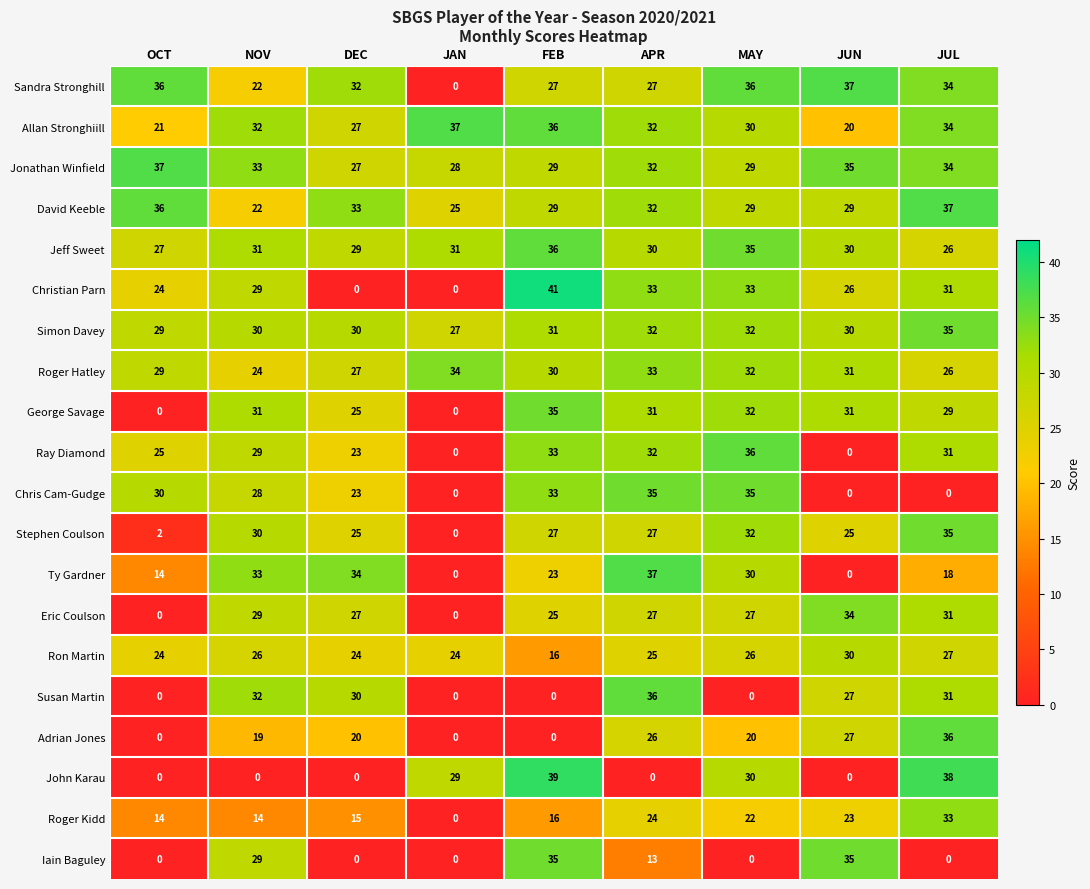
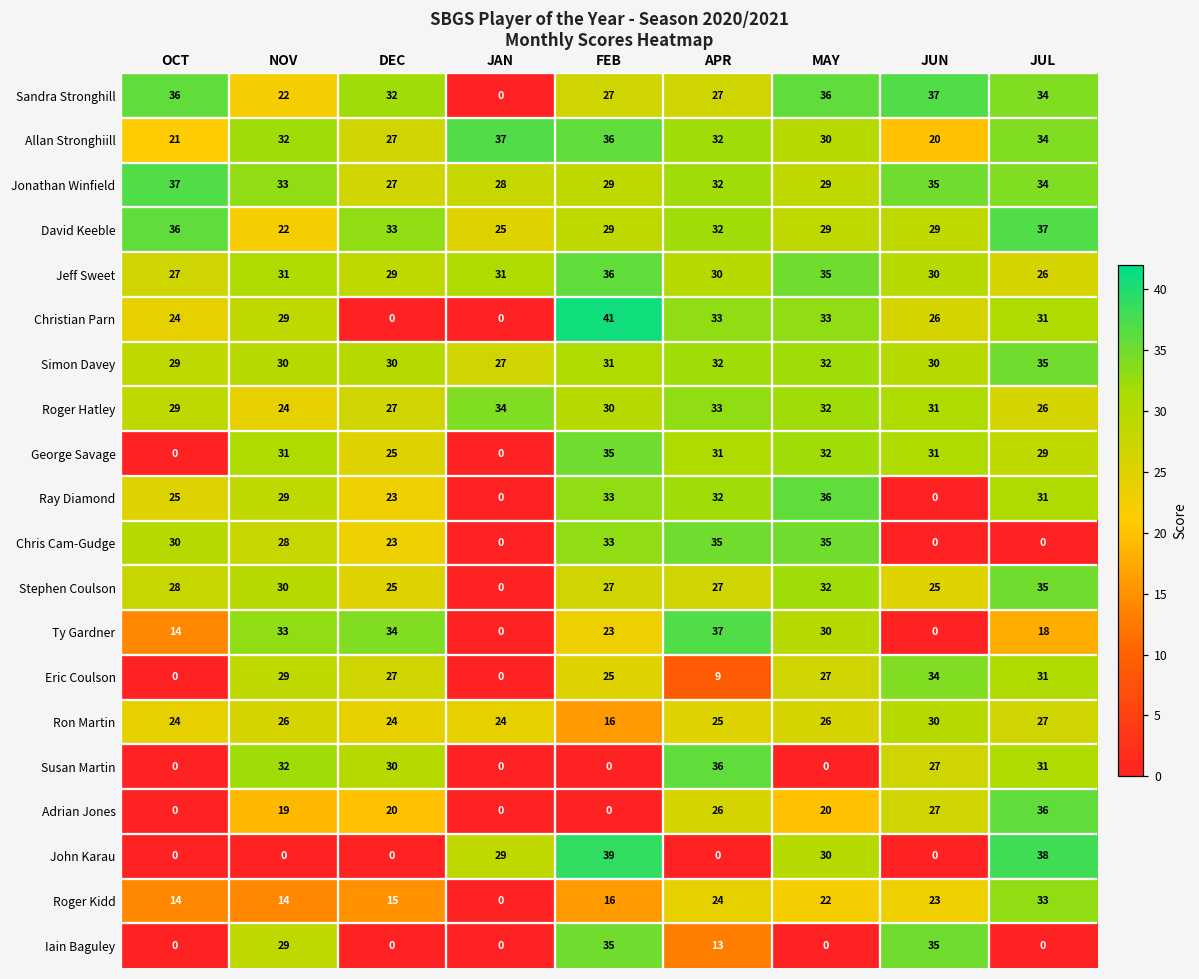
  {
    "Sandra Stronghill": {
      "OCT": 36,
      "NOV": 22,
      "DEC": 32,
      "JAN": 0,
      "FEB": 27,
      "APR": 27,
      "MAY": 36,
      "JUN": 37,
      "JUL": 34
    },
    "Allan Stronghiill": {
      "OCT": 21,
      "NOV": 32,
      "DEC": 27,
      "JAN": 37,
      "FEB": 36,
      "APR": 32,
      "MAY": 30,
      "JUN": 20,
      "JUL": 34
    },
    "Jonathan Winfield": {
      "OCT": 37,
      "NOV": 33,
      "DEC": 27,
      "JAN": 28,
      "FEB": 29,
      "APR": 32,
      "MAY": 29,
      "JUN": 35,
      "JUL": 34
    },
    "David Keeble": {
      "OCT": 36,
      "NOV": 22,
      "DEC": 33,
      "JAN": 25,
      "FEB": 29,
      "APR": 32,
      "MAY": 29,
      "JUN": 29,
      "JUL": 37
    },
    "Jeff Sweet": {
      "OCT": 27,
      "NOV": 31,
      "DEC": 29,
      "JAN": 31,
      "FEB": 36,
      "APR": 30,
      "MAY": 35,
      "JUN": 30,
      "JUL": 26
    },
    "Christian Parn": {
      "OCT": 24,
      "NOV": 29,
      "DEC": 0,
      "JAN": 0,
      "FEB": 41,
      "APR": 33,
      "MAY": 33,
      "JUN": 26,
      "JUL": 31
    },
    "Simon Davey": {
      "OCT": 29,
      "NOV": 30,
      "DEC": 30,
      "JAN": 27,
      "FEB": 31,
      "APR": 32,
      "MAY": 32,
      "JUN": 30,
      "JUL": 35
    },
    "Roger Hatley": {
      "OCT": 29,
      "NOV": 24,
      "DEC": 27,
      "JAN": 34,
      "FEB": 30,
      "APR": 33,
      "MAY": 32,
      "JUN": 31,
      "JUL": 26
    },
    "George Savage": {
      "OCT": 0,
      "NOV": 31,
      "DEC": 25,
      "JAN": 0,
      "FEB": 35,
      "APR": 31,
      "MAY": 32,
      "JUN": 31,
      "JUL": 29
    },
    "Ray Diamond": {
      "OCT": 25,
      "NOV": 29,
      "DEC": 23,
      "JAN": 0,
      "FEB": 33,
      "APR": 32,
      "MAY": 36,
      "JUN": 0,
      "JUL": 31
    },
    "Chris Cam-Gudge": {
      "OCT": 30,
      "NOV": 28,
      "DEC": 23,
      "JAN": 0,
      "FEB": 33,
      "APR": 35,
      "MAY": 35,
      "JUN": 0,
      "JUL": 0
    },
    "Stephen Coulson": {
-     "OCT": 2,
+     "OCT": 28,
      "NOV": 30,
      "DEC": 25,
      "JAN": 0,
      "FEB": 27,
      "APR": 27,
      "MAY": 32,
      "JUN": 25,
      "JUL": 35
    },
    "Ty Gardner": {
      "OCT": 14,
      "NOV": 33,
      "DEC": 34,
      "JAN": 0,
      "FEB": 23,
      "APR": 37,
      "MAY": 30,
      "JUN": 0,
      "JUL": 18
    },
    "Eric Coulson": {
      "OCT": 0,
      "NOV": 29,
      "DEC": 27,
      "JAN": 0,
      "FEB": 25,
-     "APR": 27,
+     "APR": 9,
      "MAY": 27,
      "JUN": 34,
      "JUL": 31
    },
    "Ron Martin": {
      "OCT": 24,
      "NOV": 26,
      "DEC": 24,
      "JAN": 24,
      "FEB": 16,
      "APR": 25,
      "MAY": 26,
      "JUN": 30,
      "JUL": 27
    },
    "Susan Martin": {
      "OCT": 0,
      "NOV": 32,
      "DEC": 30,
      "JAN": 0,
      "FEB": 0,
      "APR": 36,
      "MAY": 0,
      "JUN": 27,
      "JUL": 31
    },
    "Adrian Jones": {
      "OCT": 0,
      "NOV": 19,
      "DEC": 20,
      "JAN": 0,
      "FEB": 0,
      "APR": 26,
      "MAY": 20,
      "JUN": 27,
      "JUL": 36
    },
    "John Karau": {
      "OCT": 0,
      "NOV": 0,
      "DEC": 0,
      "JAN": 29,
      "FEB": 39,
      "APR": 0,
      "MAY": 30,
      "JUN": 0,
      "JUL": 38
    },
    "Roger Kidd": {
      "OCT": 14,
      "NOV": 14,
      "DEC": 15,
      "JAN": 0,
      "FEB": 16,
      "APR": 24,
      "MAY": 22,
      "JUN": 23,
      "JUL": 33
    },
    "Iain Baguley": {
      "OCT": 0,
      "NOV": 29,
      "DEC": 0,
      "JAN": 0,
      "FEB": 35,
      "APR": 13,
      "MAY": 0,
      "JUN": 35,
      "JUL": 0
    }
  }
